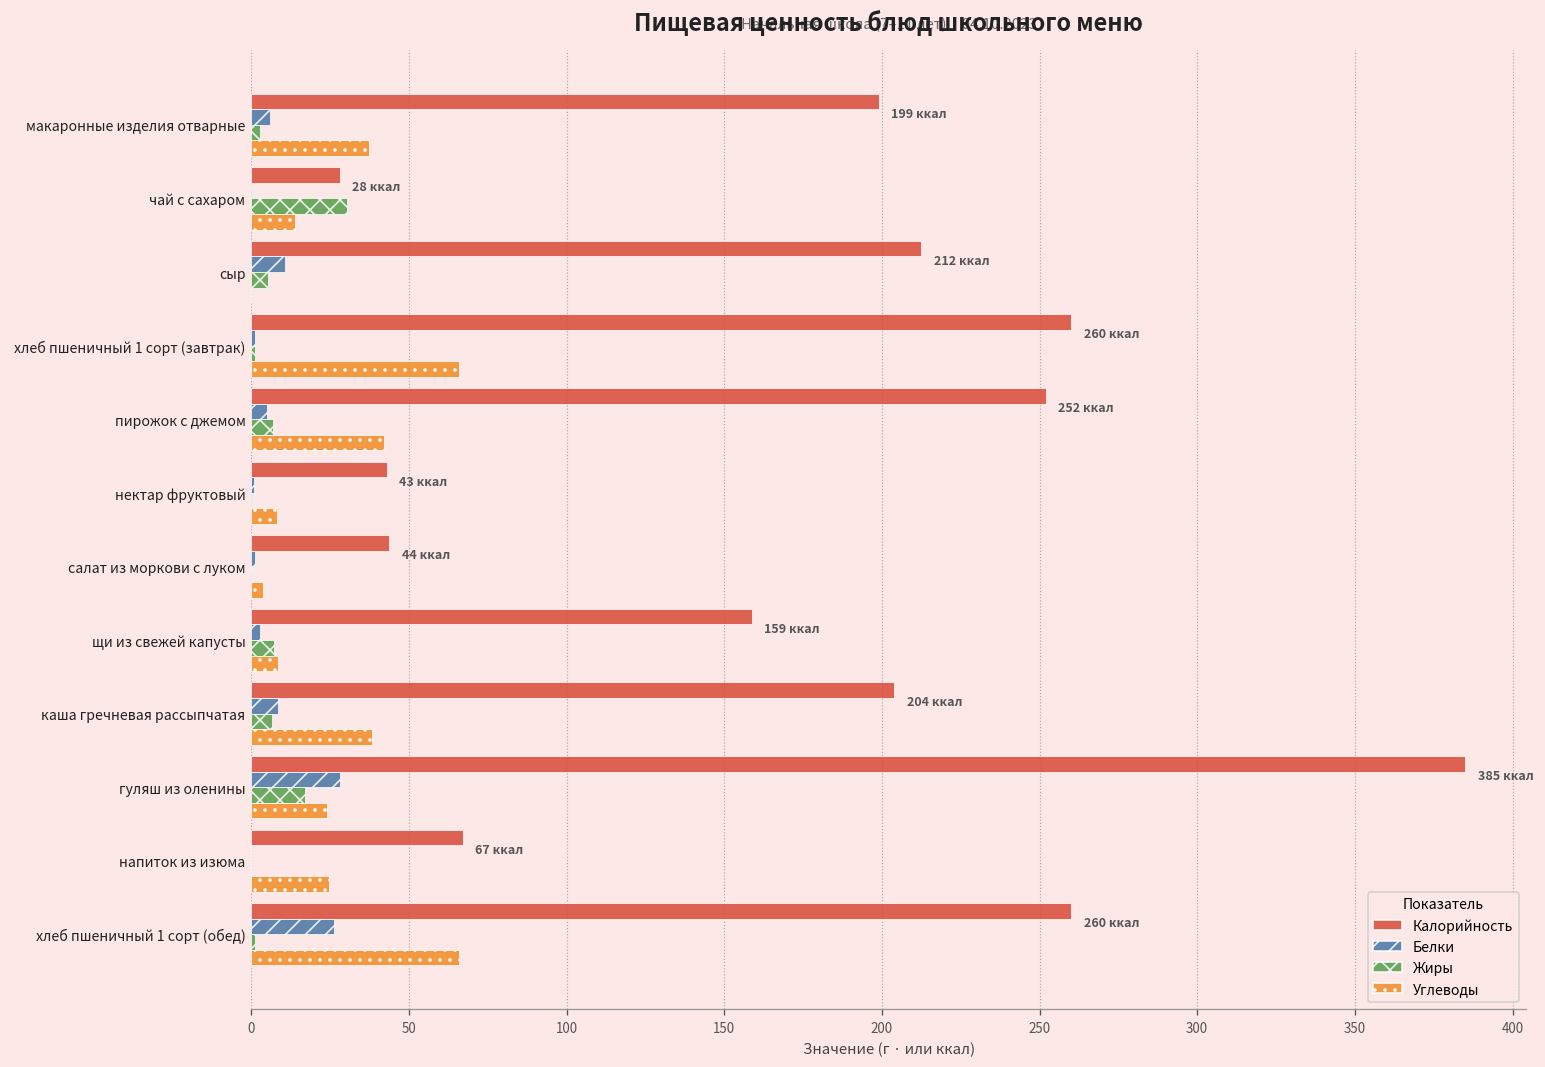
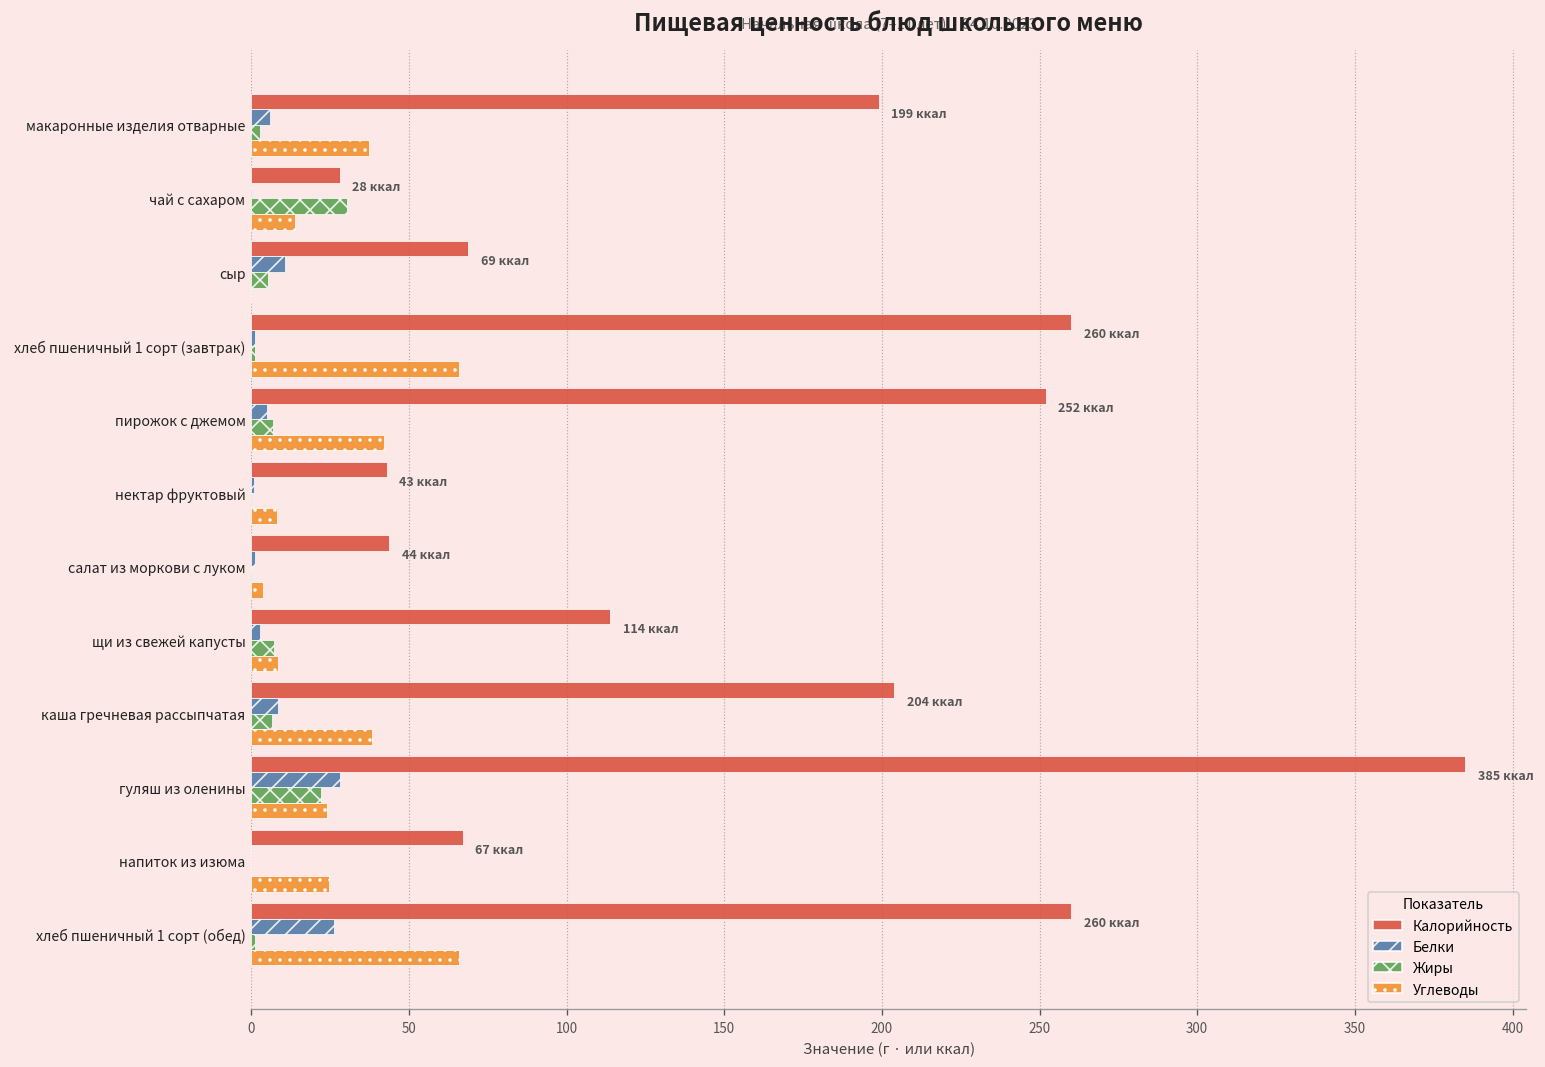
  {
    "Калорийность": {
      "макаронные изделия отварные": 199,
      "чай с сахаром": 28,
-     "сыр": 212,
+     "сыр": 69,
      "хлеб пшеничный 1 сорт (завтрак)": 260,
      "пирожок с джемом": 252,
      "нектар фруктовый": 43,
      "салат из моркови с луком": 44,
-     "щи из свежей капусты": 159,
+     "щи из свежей капусты": 114,
      "каша гречневая рассыпчатая": 204,
      "гуляш из оленины": 385,
      "напиток из изюма": 67,
      "хлеб пшеничный 1 сорт (обед)": 260
    },
    "Белки": {
      "макаронные изделия отварные": 6,
      "сыр": 11,
      "хлеб пшеничный 1 сорт (завтрак)": 1,
      "пирожок с джемом": 5,
      "салат из моркови с луком": 1,
      "щи из свежей капусты": 3,
      "каша гречневая рассыпчатая": 8,
      "гуляш из оленины": 28,
      "хлеб пшеничный 1 сорт (обед)": 26
    },
    "Жиры": {
      "макаронные изделия отварные": 3,
      "сыр": 5,
      "хлеб пшеничный 1 сорт (завтрак)": 1,
      "пирожок с джемом": 7,
      "щи из свежей капусты": 7,
      "каша гречневая рассыпчатая": 7,
-     "гуляш из оленины": 17,
+     "гуляш из оленины": 22,
      "напиток из изюма": 0,
      "хлеб пшеничный 1 сорт (обед)": 1
    },
    "Углеводы": {
      "макаронные изделия отварные": 37,
      "чай с сахаром": 14,
      "сыр": 0,
      "хлеб пшеничный 1 сорт (завтрак)": 66,
      "пирожок с джемом": 42,
      "нектар фруктовый": 8,
      "салат из моркови с луком": 4,
      "щи из свежей капусты": 9,
      "каша гречневая рассыпчатая": 38,
      "гуляш из оленины": 24,
      "напиток из изюма": 25,
      "хлеб пшеничный 1 сорт (обед)": 66
    }
  }
